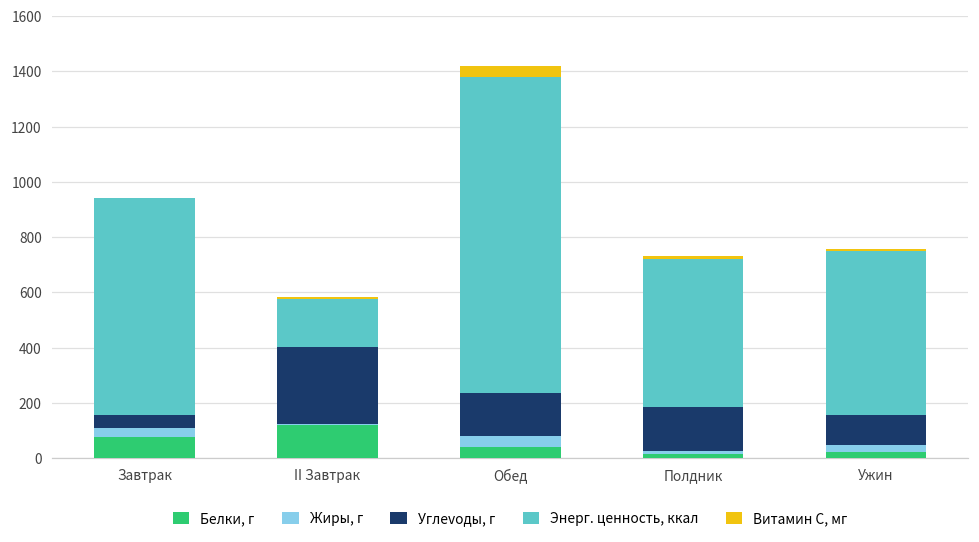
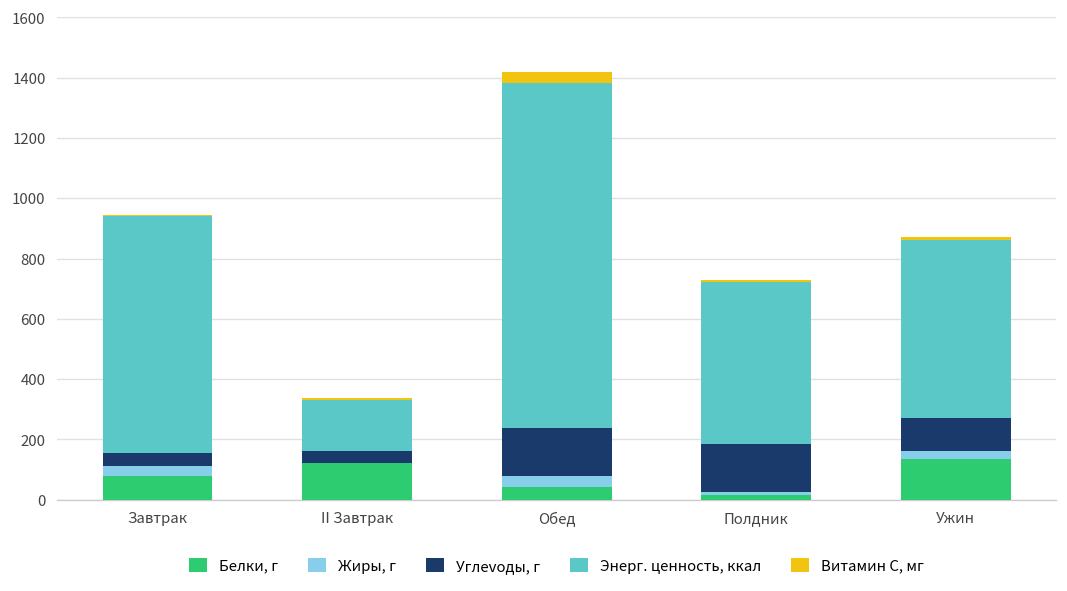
  {
    "Белки, г": {
      "Завтрак": 80,
      "II Завтрак": 120,
      "Обед": 40,
      "Полдник": 20,
-     "Ужин": 20
+     "Ужин": 140
    },
    "Углevoды, г": {
      "Завтрак": 40,
-     "II Завтрак": 280,
+     "II Завтрак": 40,
      "Обед": 160,
      "Полдник": 160,
      "Ужин": 110
    },
    "Витамин С, мг": {
      "Обед": 40
    }
  }
